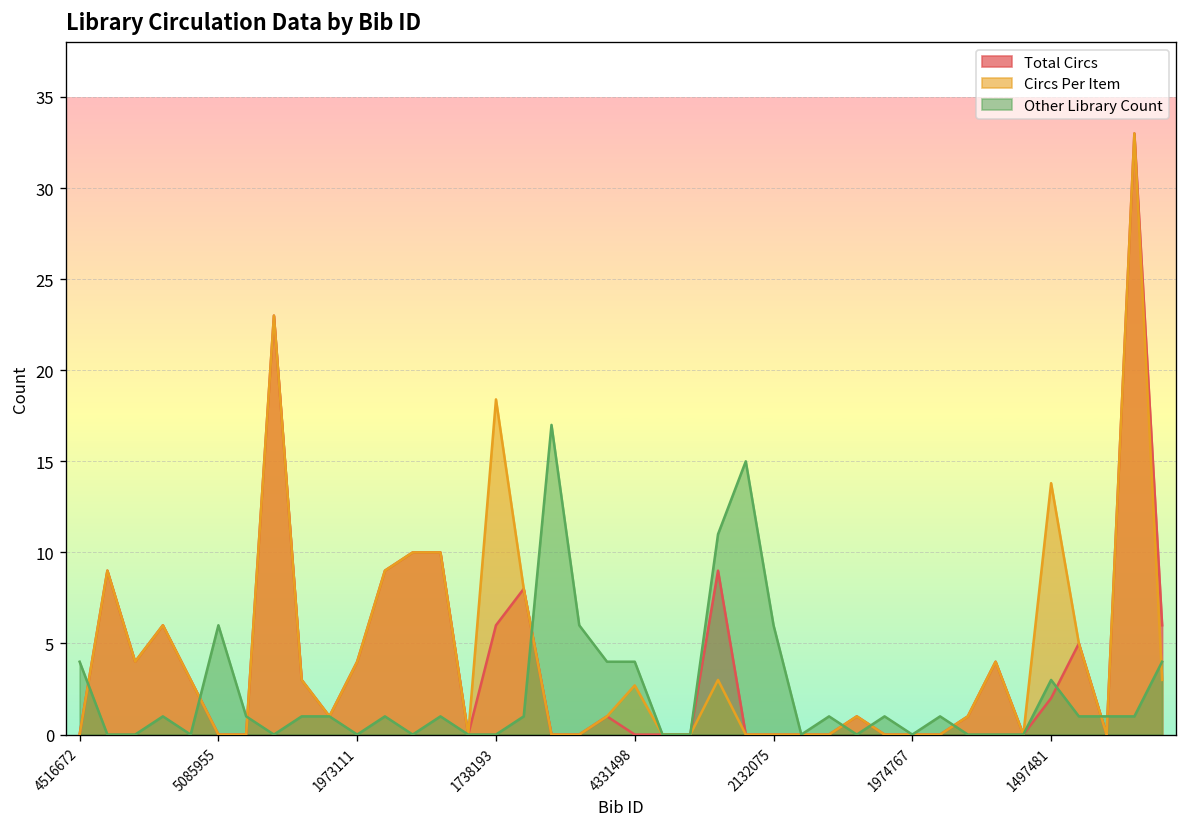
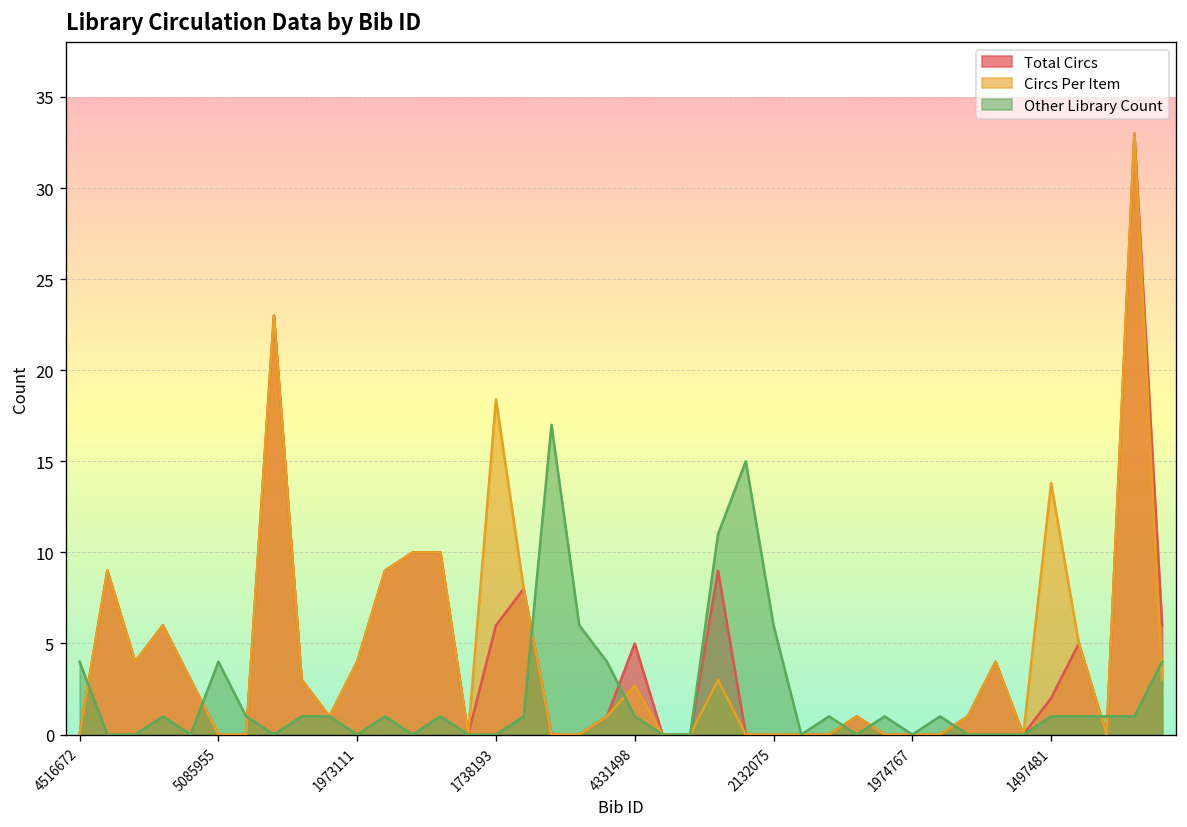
  {
    "Total Circs": {
      "1738193": 6,
-     "4331498": 0,
+     "4331498": 5,
      "1497481": 2
    },
    "Circs Per Item": {
      "1738193": 18.4,
      "4331498": 2.7,
      "1497481": 13.8
    },
    "Other Library Count": {
      "4516672": 4,
-     "5085955": 6,
+     "5085955": 4,
      "1973111": 0,
      "1738193": 0,
-     "4331498": 4,
+     "4331498": 1,
      "2132075": 6,
-     "1497481": 3
+     "1497481": 1
    }
  }
